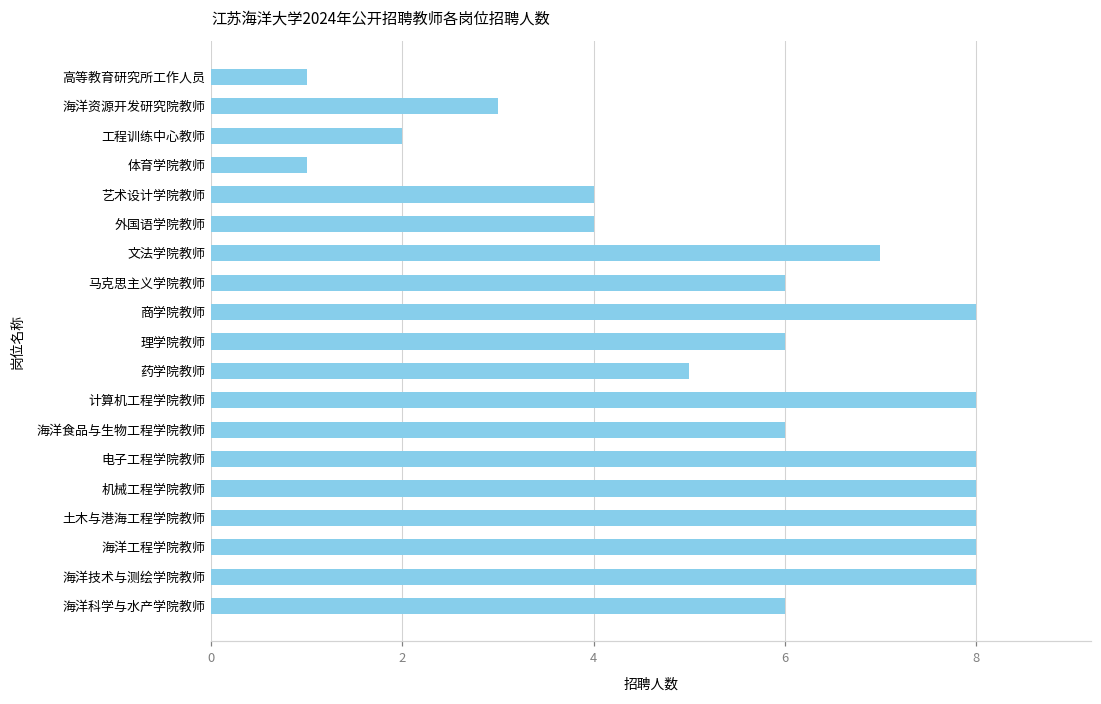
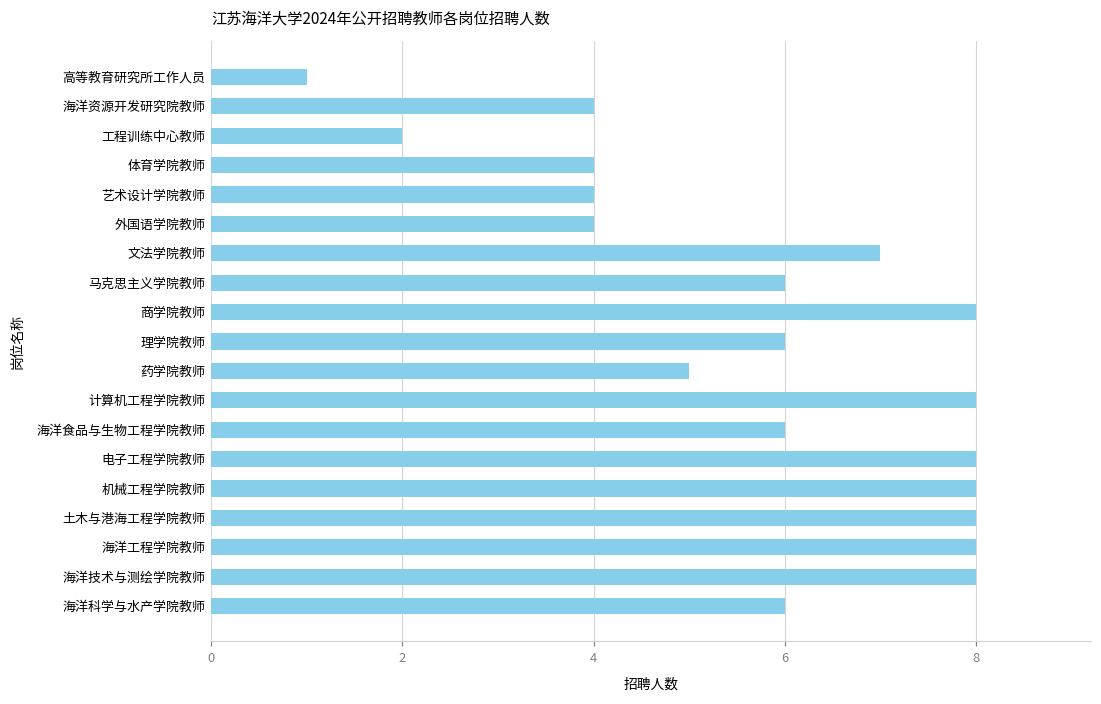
  {
    "高等教育研究所工作人员": 1,
-   "海洋资源开发研究院教师": 3,
+   "海洋资源开发研究院教师": 4,
    "工程训练中心教师": 2,
-   "体育学院教师": 1,
+   "体育学院教师": 4,
    "艺术设计学院教师": 4,
    "外国语学院教师": 4,
    "文法学院教师": 7,
    "马克思主义学院教师": 6,
    "商学院教师": 8,
    "理学院教师": 6,
    "药学院教师": 5,
    "计算机工程学院教师": 8,
    "海洋食品与生物工程学院教师": 6,
    "电子工程学院教师": 8,
    "机械工程学院教师": 8,
    "土木与港海工程学院教师": 8,
    "海洋工程学院教师": 8,
    "海洋技术与测绘学院教师": 8,
    "海洋科学与水产学院教师": 6
  }
